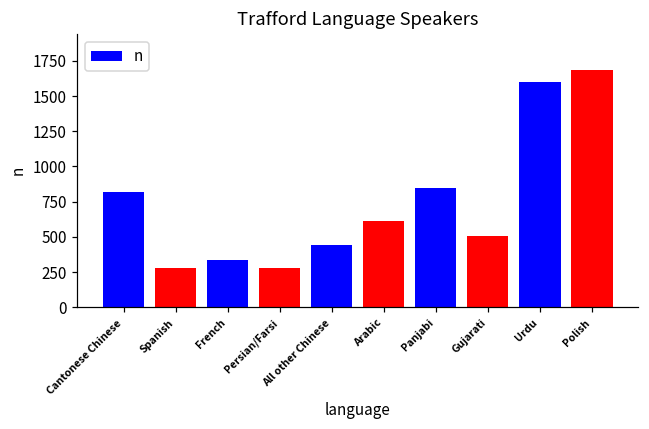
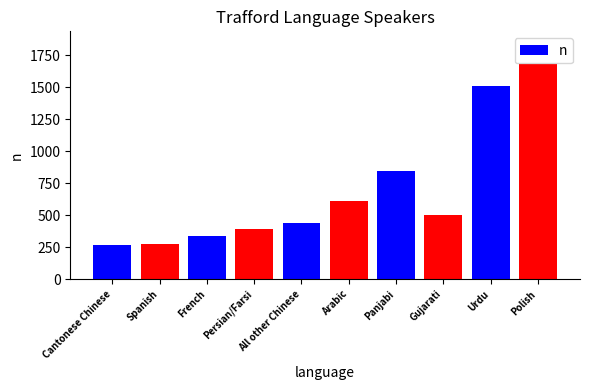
  {
-   "Cantonese Chinese": 820,
+   "Cantonese Chinese": 270,
    "Spanish": 280,
    "French": 340,
-   "Persian/Farsi": 280,
+   "Persian/Farsi": 390,
    "All other Chinese": 440,
    "Arabic": 610,
    "Panjabi": 850,
    "Gujarati": 510,
-   "Urdu": 1600,
+   "Urdu": 1510,
    "Polish": 1690
  }
